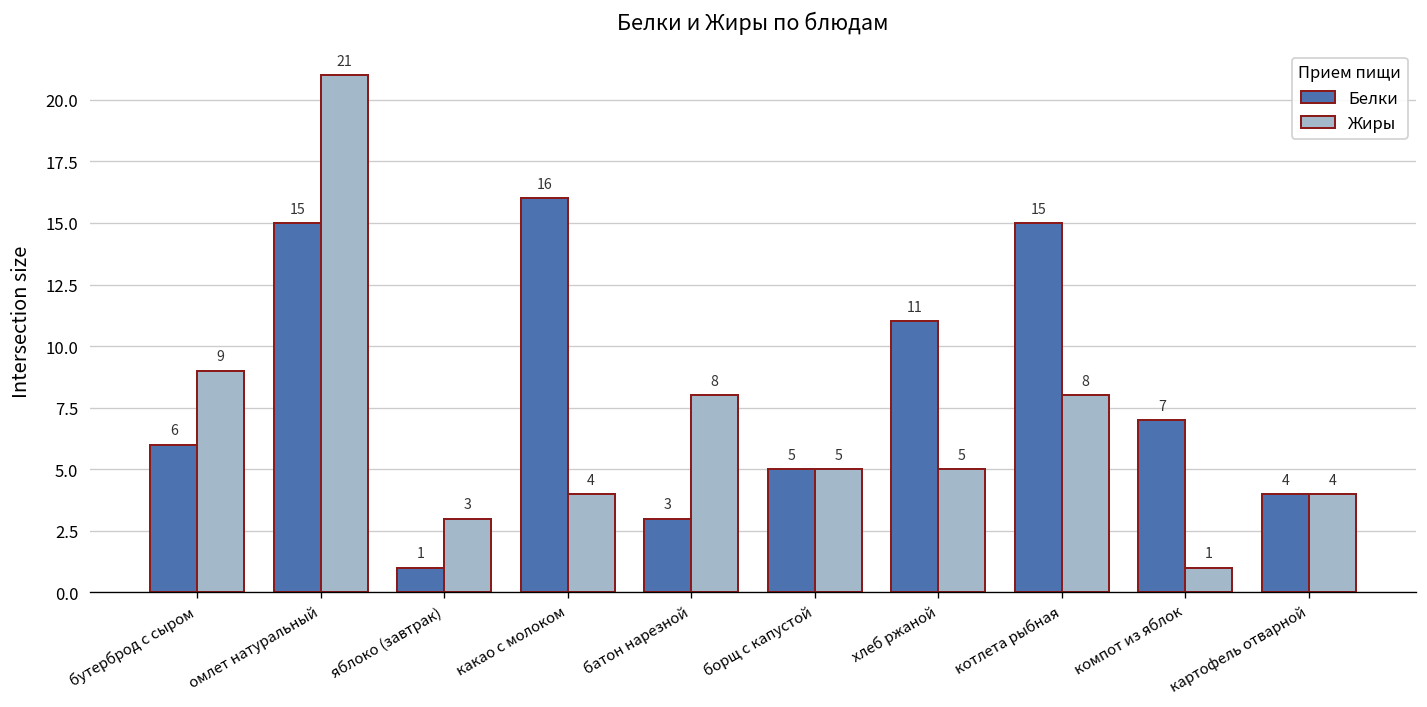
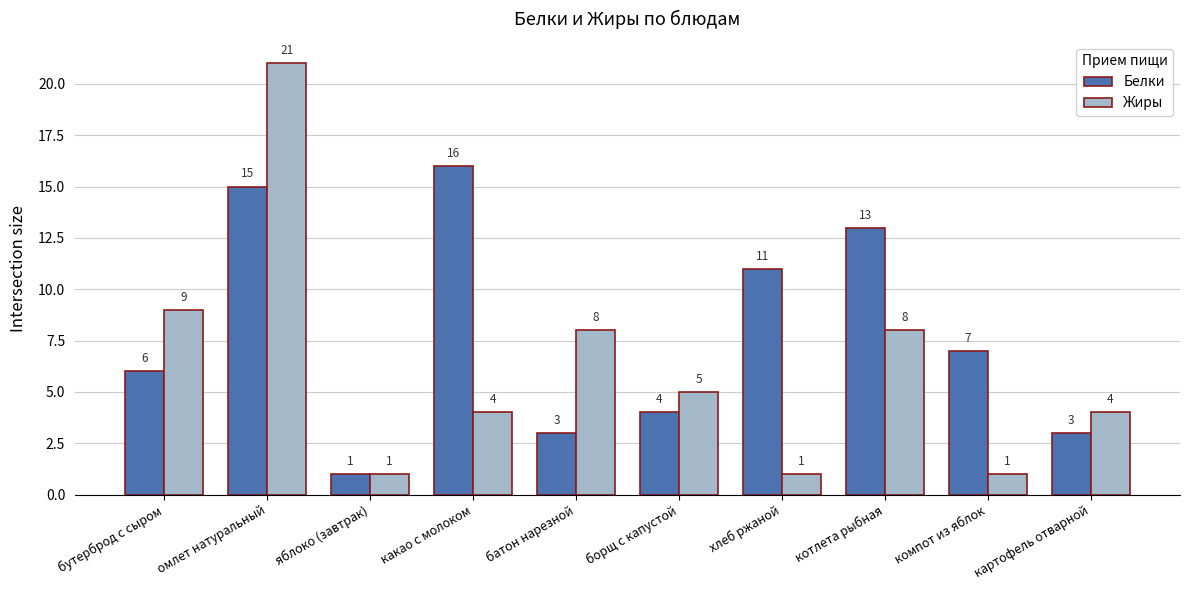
  {
    "Белки": {
      "бутерброд с сыром": 6,
      "омлет натуральный": 15,
      "яблоко (завтрак)": 1,
      "какао с молоком": 16,
      "батон нарезной": 3,
-     "борщ с капустой": 5,
+     "борщ с капустой": 4,
      "хлеб ржаной": 11,
-     "котлета рыбная": 15,
+     "котлета рыбная": 13,
      "компот из яблок": 7,
-     "картофель отварной": 4
+     "картофель отварной": 3
    },
    "Жиры": {
      "бутерброд с сыром": 9,
      "омлет натуральный": 21,
-     "яблоко (завтрак)": 3,
+     "яблоко (завтрак)": 1,
      "какао с молоком": 4,
      "батон нарезной": 8,
      "борщ с капустой": 5,
-     "хлеб ржаной": 5,
+     "хлеб ржаной": 1,
      "котлета рыбная": 8,
      "компот из яблок": 1,
      "картофель отварной": 4
    }
  }
